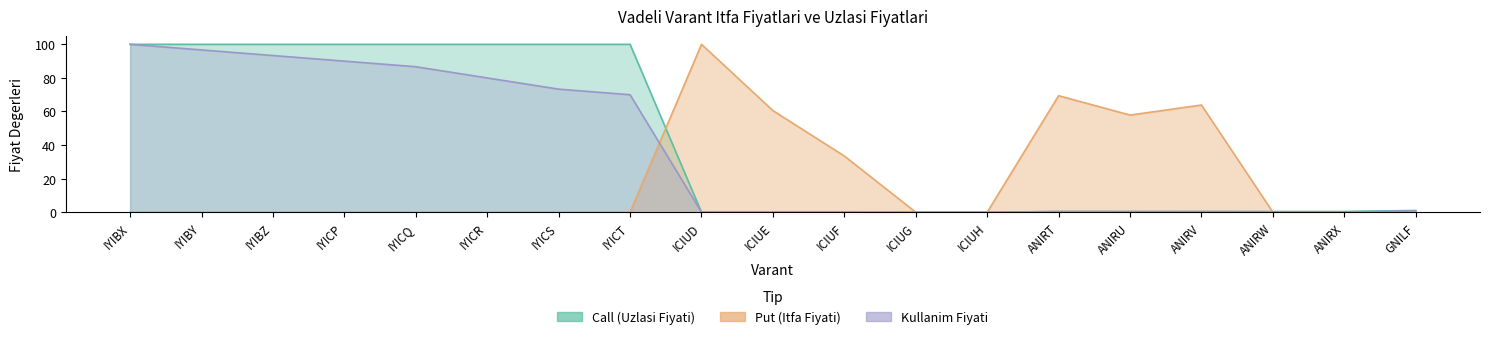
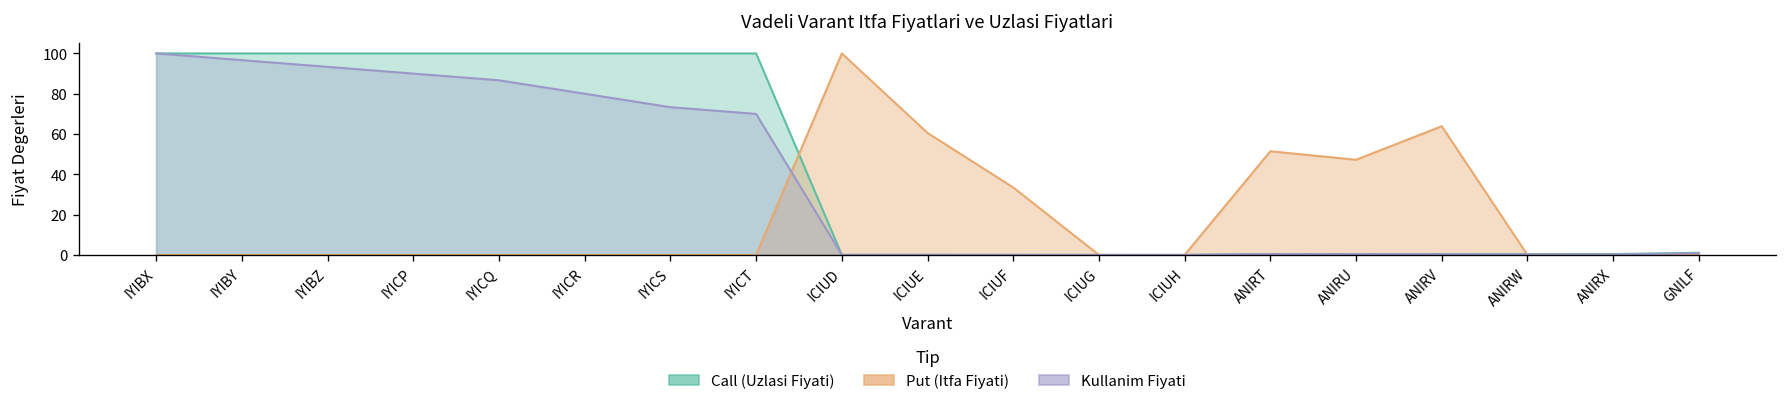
  {
    "Put (Itfa Fiyati)": {
      "IYIBX": 0,
      "IYIBY": 0,
      "IYIBZ": 0,
      "IYICP": 0,
      "IYICQ": 0,
      "IYICR": 0,
      "IYICS": 0,
      "IYICT": 0,
      "ICIUD": 100,
      "ICIUE": 61,
      "ICIUF": 33,
-     "ANIRT": 69,
-     "ANIRU": 58,
+     "ANIRT": 51,
+     "ANIRU": 47,
      "ANIRV": 64
    }
  }
